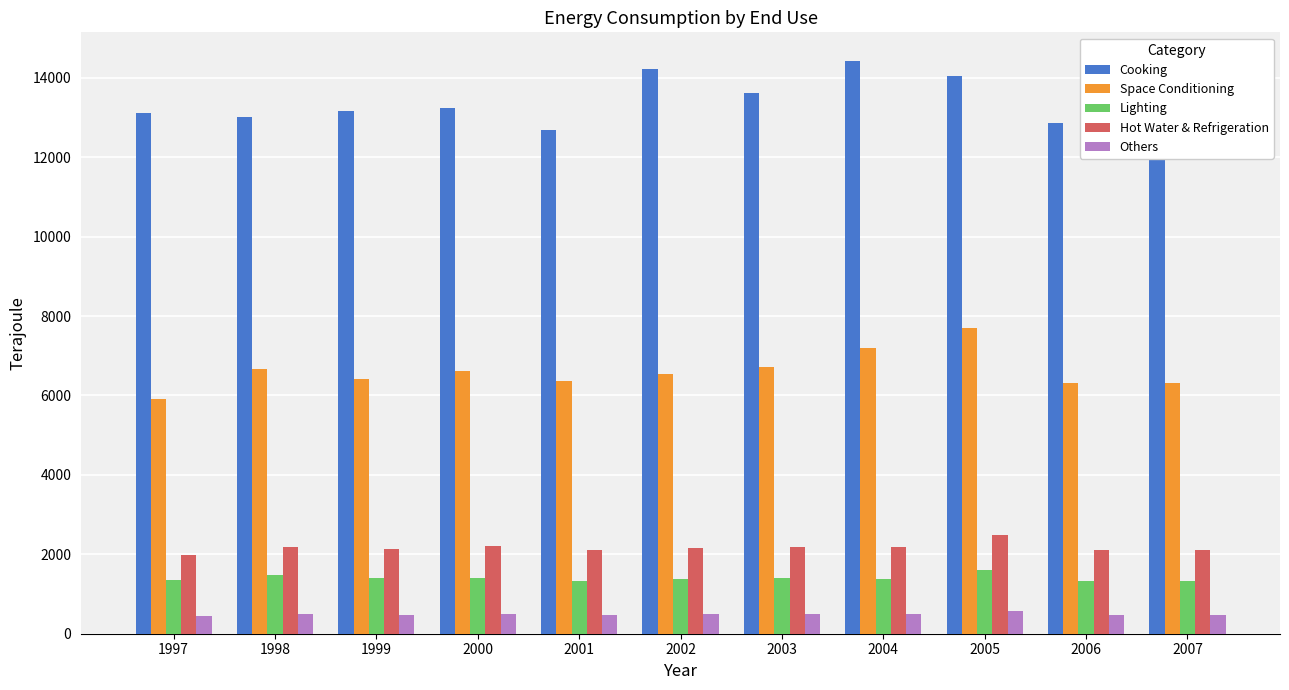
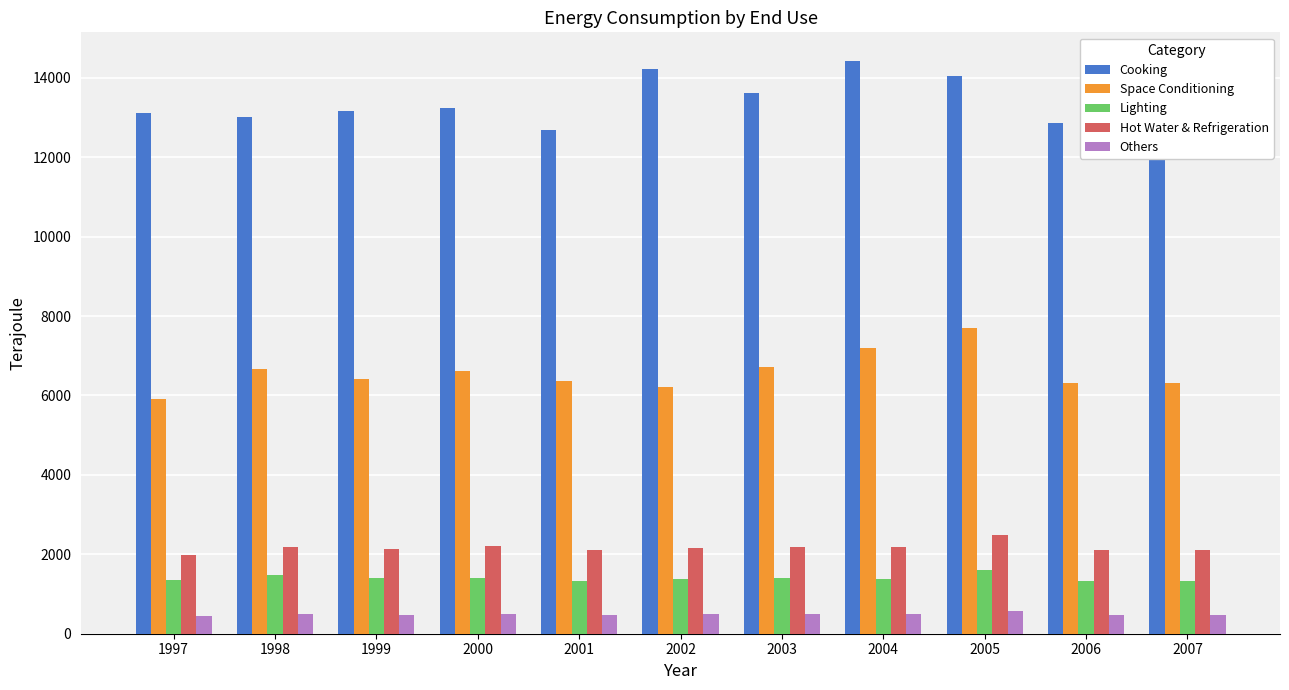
  {
    "Cooking": {
      "1997": 13100,
      "1998": 13000,
      "1999": 13200,
      "2000": 13300,
      "2001": 12700,
      "2002": 14200,
      "2003": 13600,
      "2004": 14400,
      "2005": 14000,
      "2006": 12900
    },
    "Space Conditioning": {
      "1997": 5900,
      "1998": 6700,
      "1999": 6400,
      "2000": 6600,
      "2001": 6400,
-     "2002": 6500,
+     "2002": 6200,
      "2003": 6700,
      "2004": 7200,
      "2005": 7700,
      "2006": 6300,
      "2007": 6300
    },
    "Lighting": {
      "1997": 1300,
      "1998": 1500,
      "1999": 1400,
      "2000": 1400,
      "2001": 1300,
      "2002": 1400,
      "2003": 1400,
      "2004": 1400,
      "2005": 1600,
      "2006": 1300,
      "2007": 1300
    },
    "Hot Water & Refrigeration": {
      "1997": 2000,
      "1998": 2200,
      "1999": 2100,
      "2000": 2200,
      "2001": 2100,
      "2002": 2200,
      "2003": 2200,
      "2004": 2200,
      "2005": 2500,
      "2006": 2100,
      "2007": 2100
    },
    "Others": {
      "1997": 500,
      "1998": 500,
      "1999": 500,
      "2000": 500,
      "2001": 500,
      "2002": 500,
      "2003": 500,
      "2004": 500,
      "2005": 600,
      "2006": 500,
      "2007": 500
    }
  }
